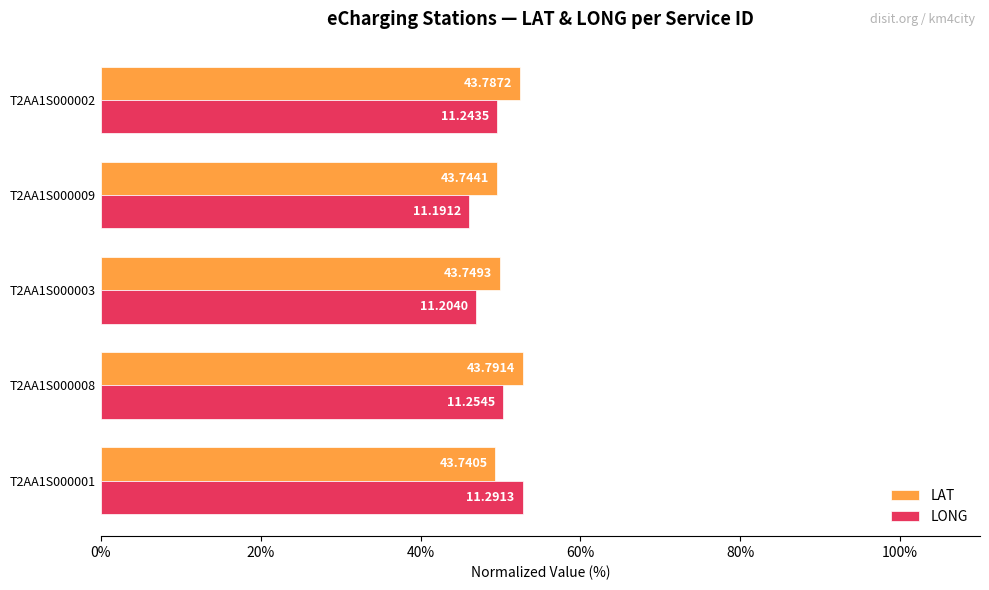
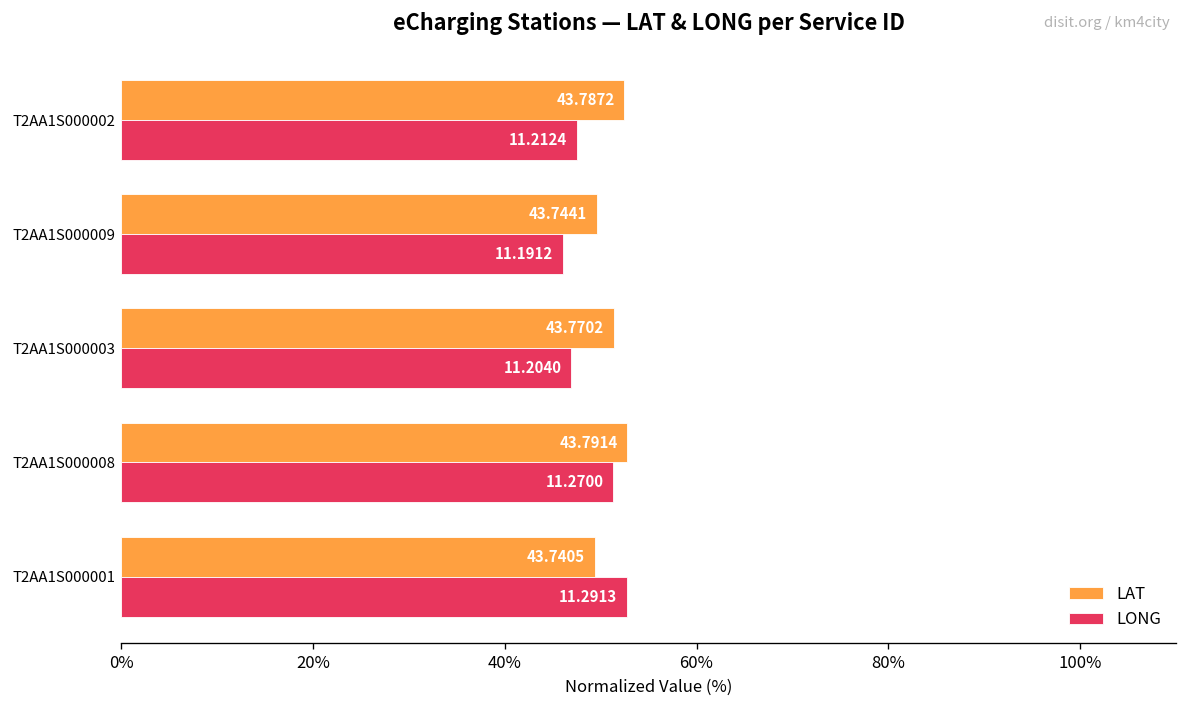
  {
    "LAT": {
-     "T2AA1S000003": 43.7493
+     "T2AA1S000003": 43.7702
    },
    "LONG": {
-     "T2AA1S000002": 11.2435,
-     "T2AA1S000008": 11.2545
+     "T2AA1S000002": 11.2124,
+     "T2AA1S000008": 11.2700
    }
  }
